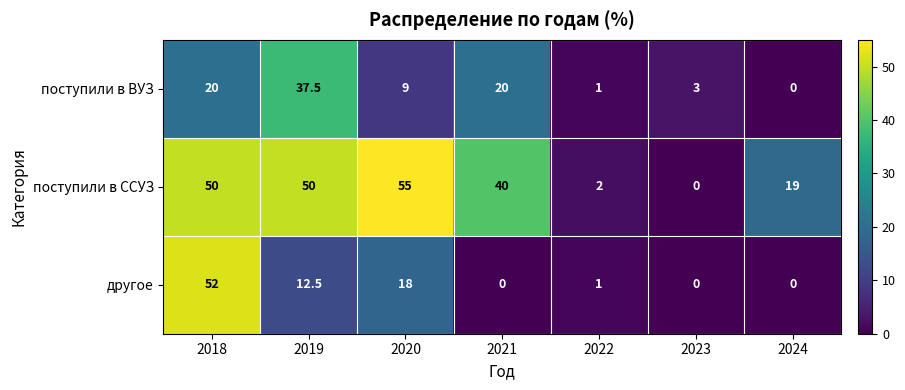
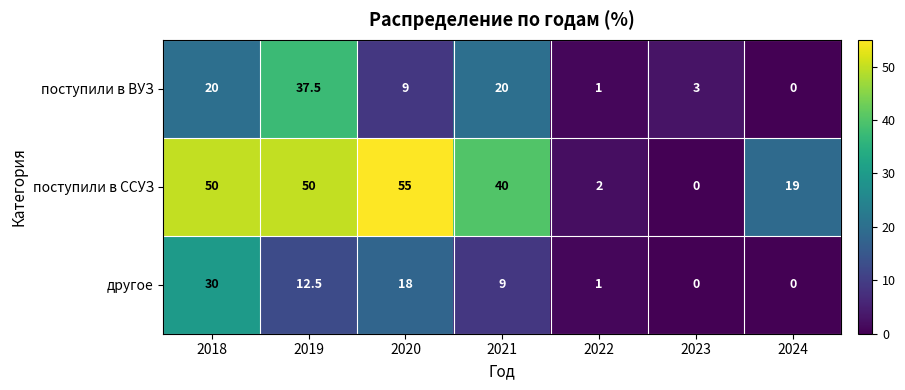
  {
    "поступили в ВУЗ": {
      "2018": 20,
      "2019": 37.5,
      "2020": 9,
      "2021": 20,
      "2022": 1,
      "2023": 3,
      "2024": 0
    },
    "поступили в ССУЗ": {
      "2018": 50,
      "2019": 50,
      "2020": 55,
      "2021": 40,
      "2022": 2,
      "2023": 0,
      "2024": 19
    },
    "другое": {
-     "2018": 52,
+     "2018": 30,
      "2019": 12.5,
      "2020": 18,
-     "2021": 0,
+     "2021": 9,
      "2022": 1,
      "2023": 0,
      "2024": 0
    }
  }
